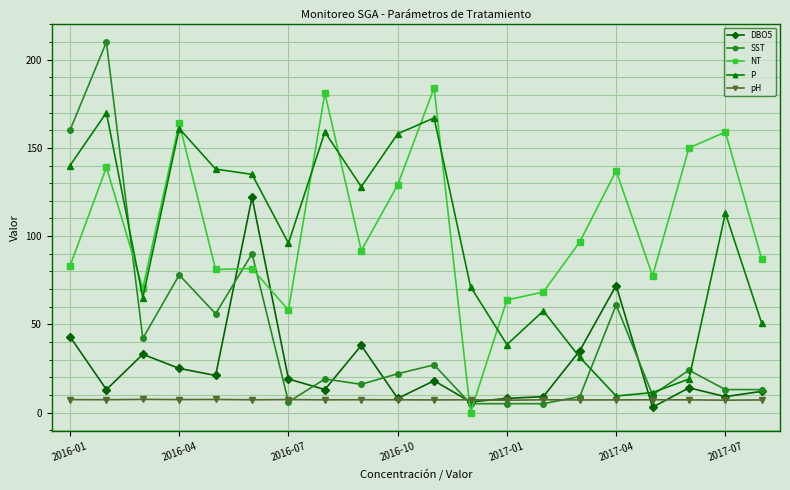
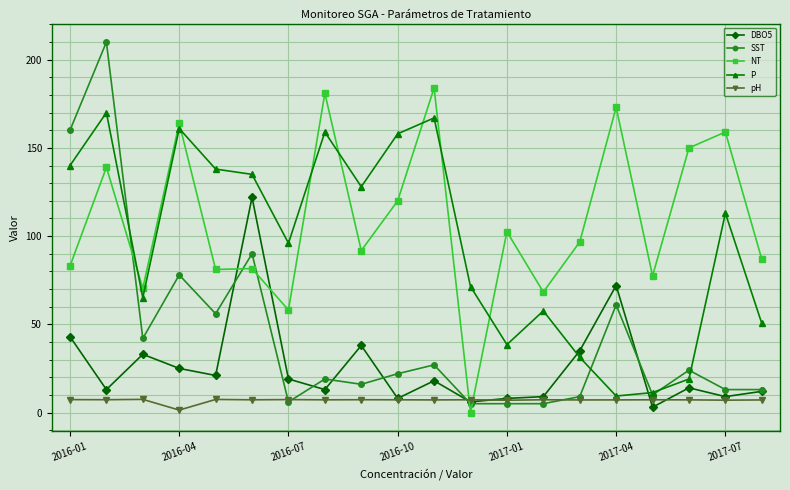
  {
    "NT": {
      "2016-01": 83,
      "2016-04": 164,
      "2016-07": 58,
-     "2016-10": 129,
-     "2017-01": 64,
-     "2017-04": 137,
+     "2016-10": 120,
+     "2017-01": 103,
+     "2017-04": 173,
      "2017-07": 159
    },
    "pH": {
      "2016-01": 7,
-     "2016-04": 7,
+     "2016-04": 1,
      "2017-04": 7,
      "2017-07": 7
    }
  }
